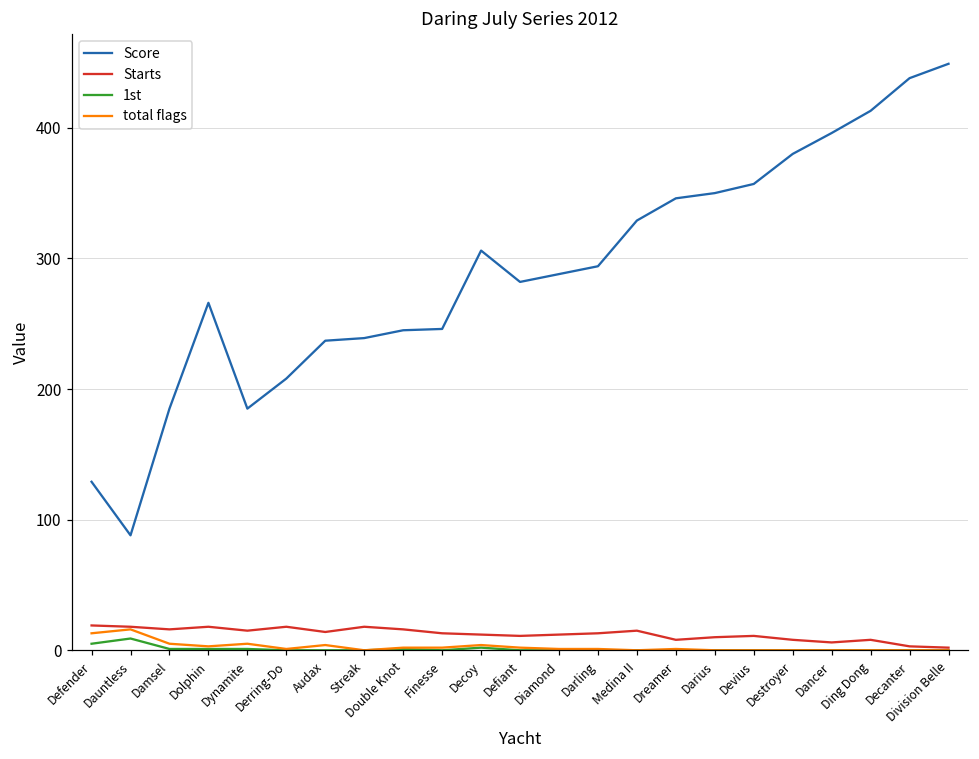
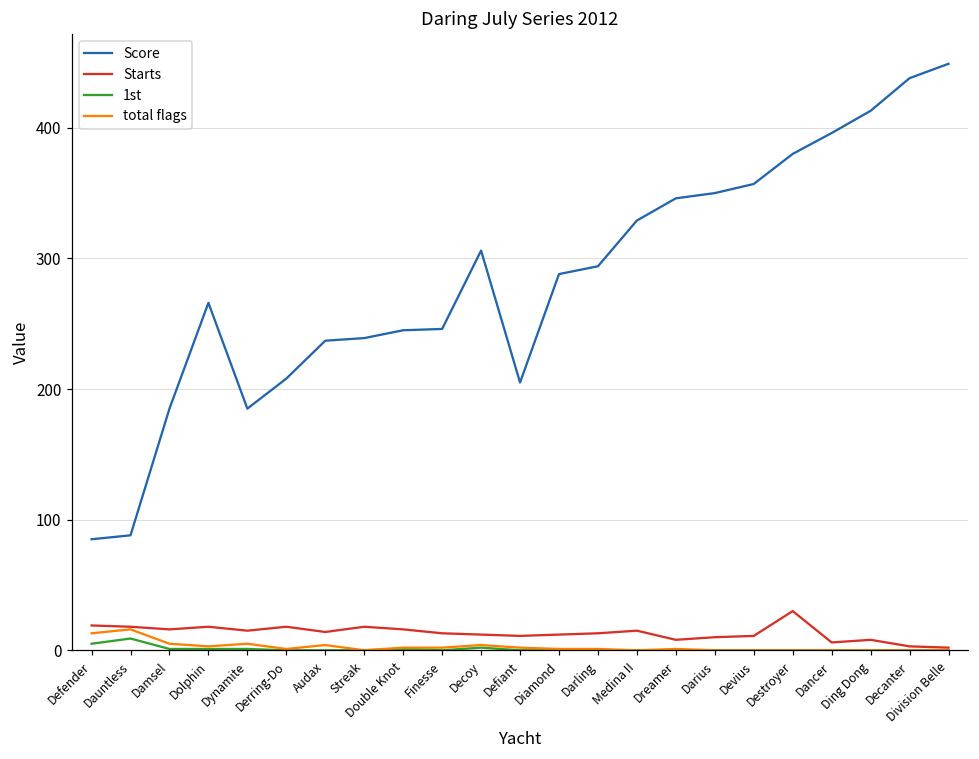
  {
    "Score": {
-     "Defender": 129,
+     "Defender": 85,
      "Dauntless": 88,
      "Damsel": 185,
      "Dolphin": 266,
      "Dynamite": 185,
      "Derring-Do": 208,
      "Audax": 237,
      "Streak": 239,
      "Double Knot": 245,
      "Finesse": 246,
      "Decoy": 306,
-     "Defiant": 282,
+     "Defiant": 205,
      "Diamond": 288,
      "Darling": 294,
      "Medina II": 329,
      "Dreamer": 346,
      "Darius": 350,
      "Devius": 357,
      "Destroyer": 380,
      "Dancer": 396,
      "Ding Dong": 413,
      "Decanter": 438,
      "Division Belle": 449
    },
    "Starts": {
      "Defender": 19,
      "Damsel": 16,
      "Dolphin": 18,
      "Dynamite": 15,
      "Derring-Do": 18,
      "Audax": 14,
      "Streak": 18,
      "Double Knot": 16,
      "Finesse": 13,
      "Decoy": 12,
      "Defiant": 11,
      "Diamond": 12,
      "Darling": 13,
      "Medina II": 15,
      "Dreamer": 8,
      "Darius": 10,
      "Devius": 11,
-     "Destroyer": 8,
+     "Destroyer": 30,
      "Dancer": 6,
      "Ding Dong": 8,
      "Decanter": 3
    },
    "1st": {
      "Defender": 5,
      "Dauntless": 9,
      "Damsel": 1,
      "Dynamite": 1,
      "Audax": 0
    },
    "total flags": {
      "Defender": 13,
      "Damsel": 5,
      "Dynamite": 5,
      "Audax": 4
    }
  }
